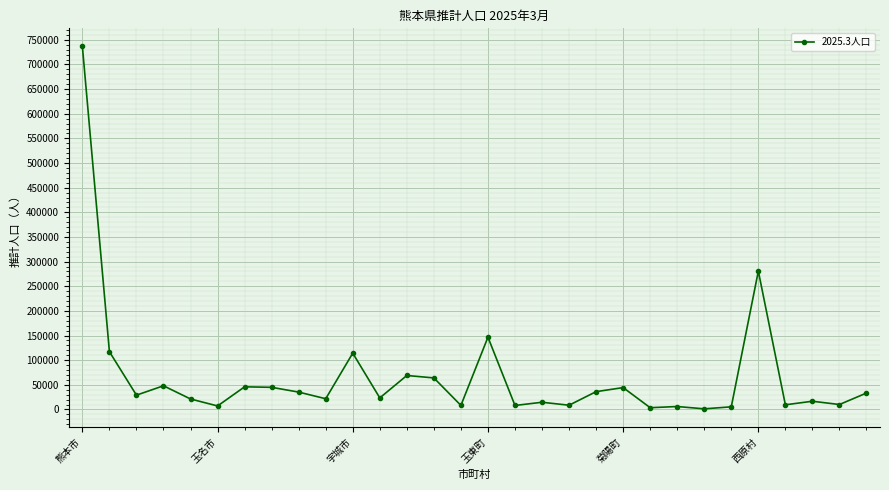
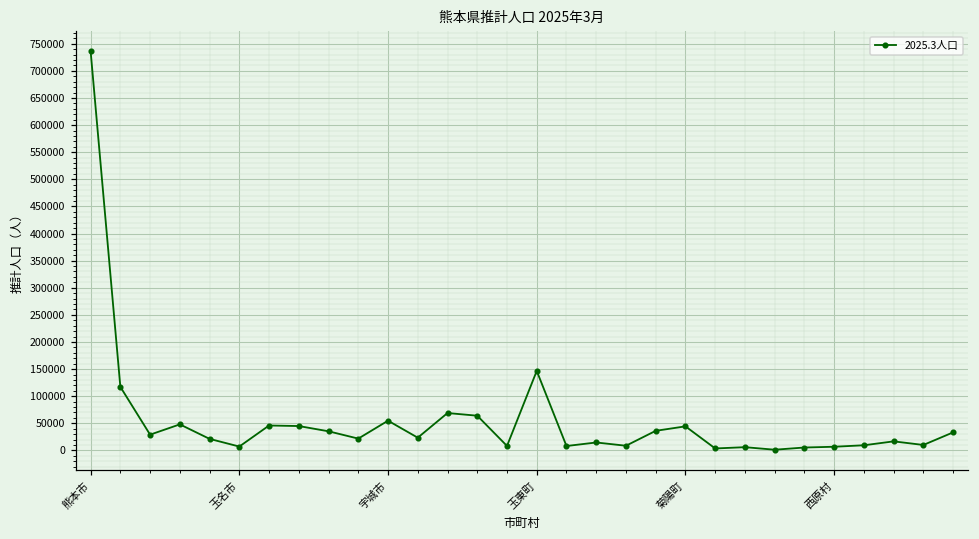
  {
    "熊本市": 740000,
    "玉名市": 10000,
-   "宇城市": 110000,
+   "宇城市": 50000,
    "玉東町": 150000,
    "菊陽町": 40000,
-   "西原村": 280000
+   "西原村": 10000
  }
